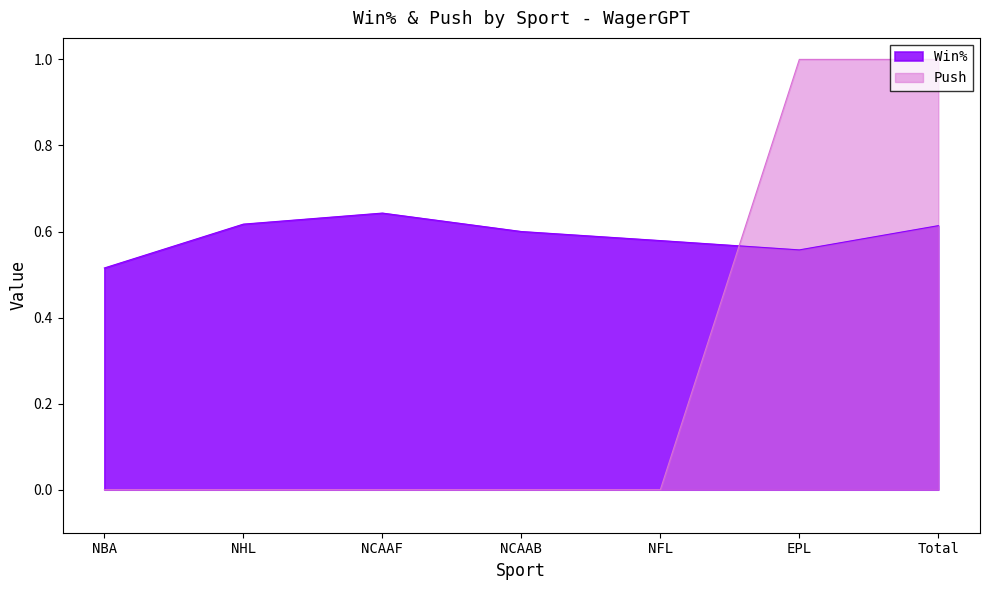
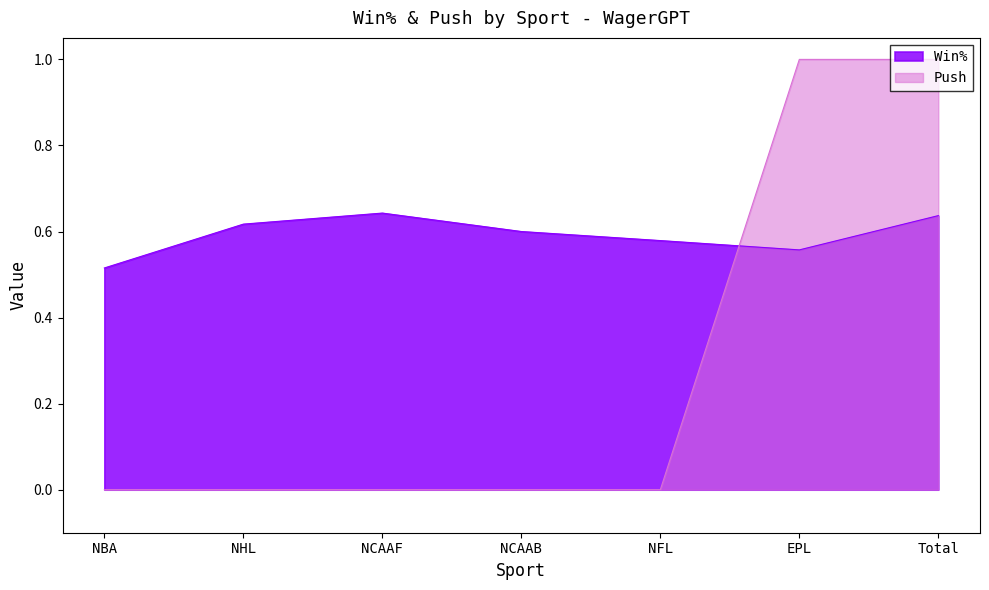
  {
    "Win%": {
      "NBA": 0.52,
      "NHL": 0.62,
      "NCAAF": 0.64,
      "NCAAB": 0.60,
      "NFL": 0.58,
      "EPL": 0.56,
-     "Total": 0.61
+     "Total": 0.64
    },
    "Push": {
      "NBA": 0.00,
      "NHL": 0.00,
      "NCAAF": 0.00,
      "NCAAB": 0.00,
      "NFL": 0.00,
      "EPL": 1.00
    }
  }
